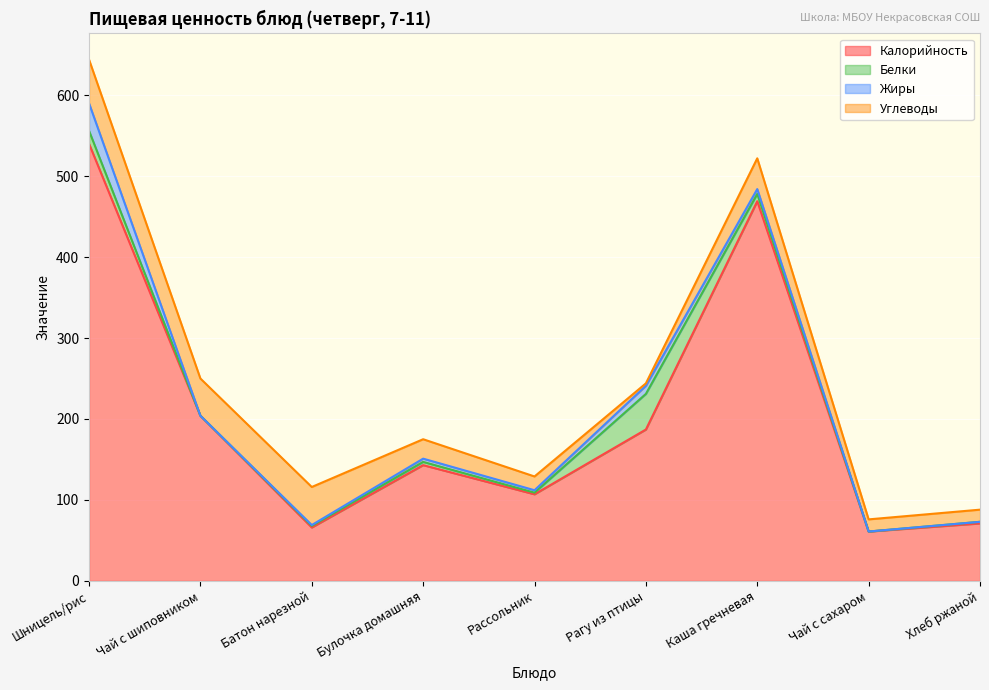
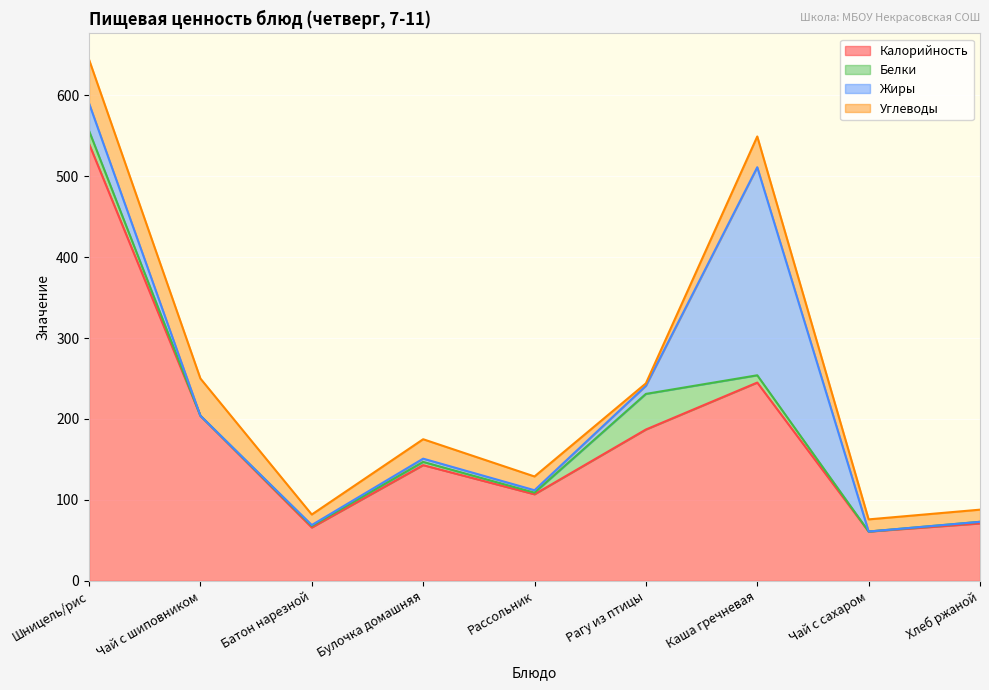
  {
    "Калорийность": {
      "Шницель/рис": 540,
      "Булочка домашняя": 140,
      "Рагу из птицы": 190,
-     "Каша гречневая": 470
+     "Каша гречневая": 250
    },
    "Белки": {
      "Шницель/рис": 20,
      "Булочка домашняя": 0,
      "Рагу из птицы": 40,
      "Каша гречневая": 10
    },
    "Жиры": {
      "Шницель/рис": 30,
      "Булочка домашняя": 0,
-     "Каша гречневая": 10
+     "Каша гречневая": 260
    },
    "Углеводы": {
      "Шницель/рис": 50,
      "Чай с шиповником": 50,
-     "Батон нарезной": 50,
+     "Батон нарезной": 10,
      "Булочка домашняя": 20,
      "Рассольник": 20,
      "Каша гречневая": 40,
      "Чай с сахаром": 20,
      "Хлеб ржаной": 20
    }
  }
